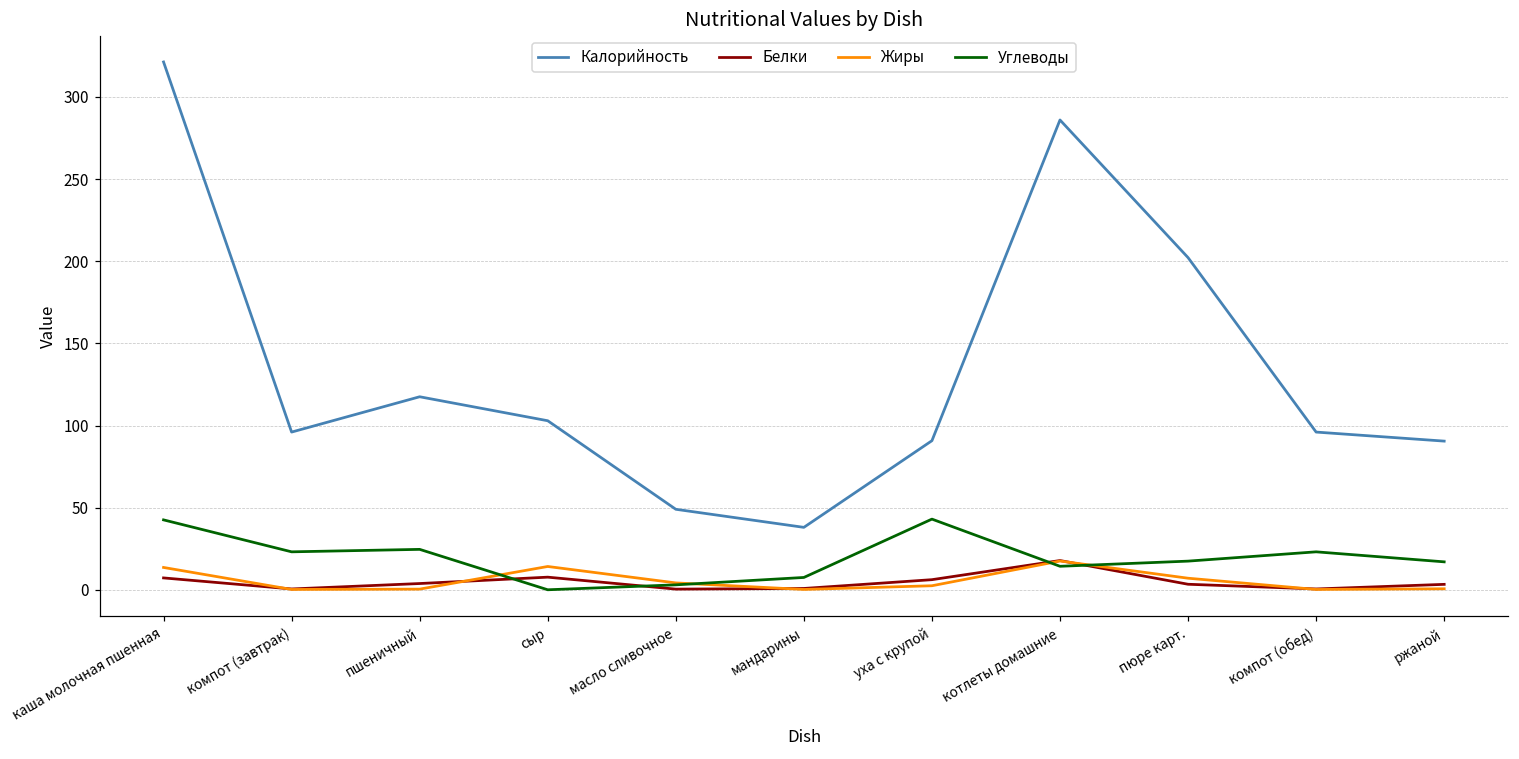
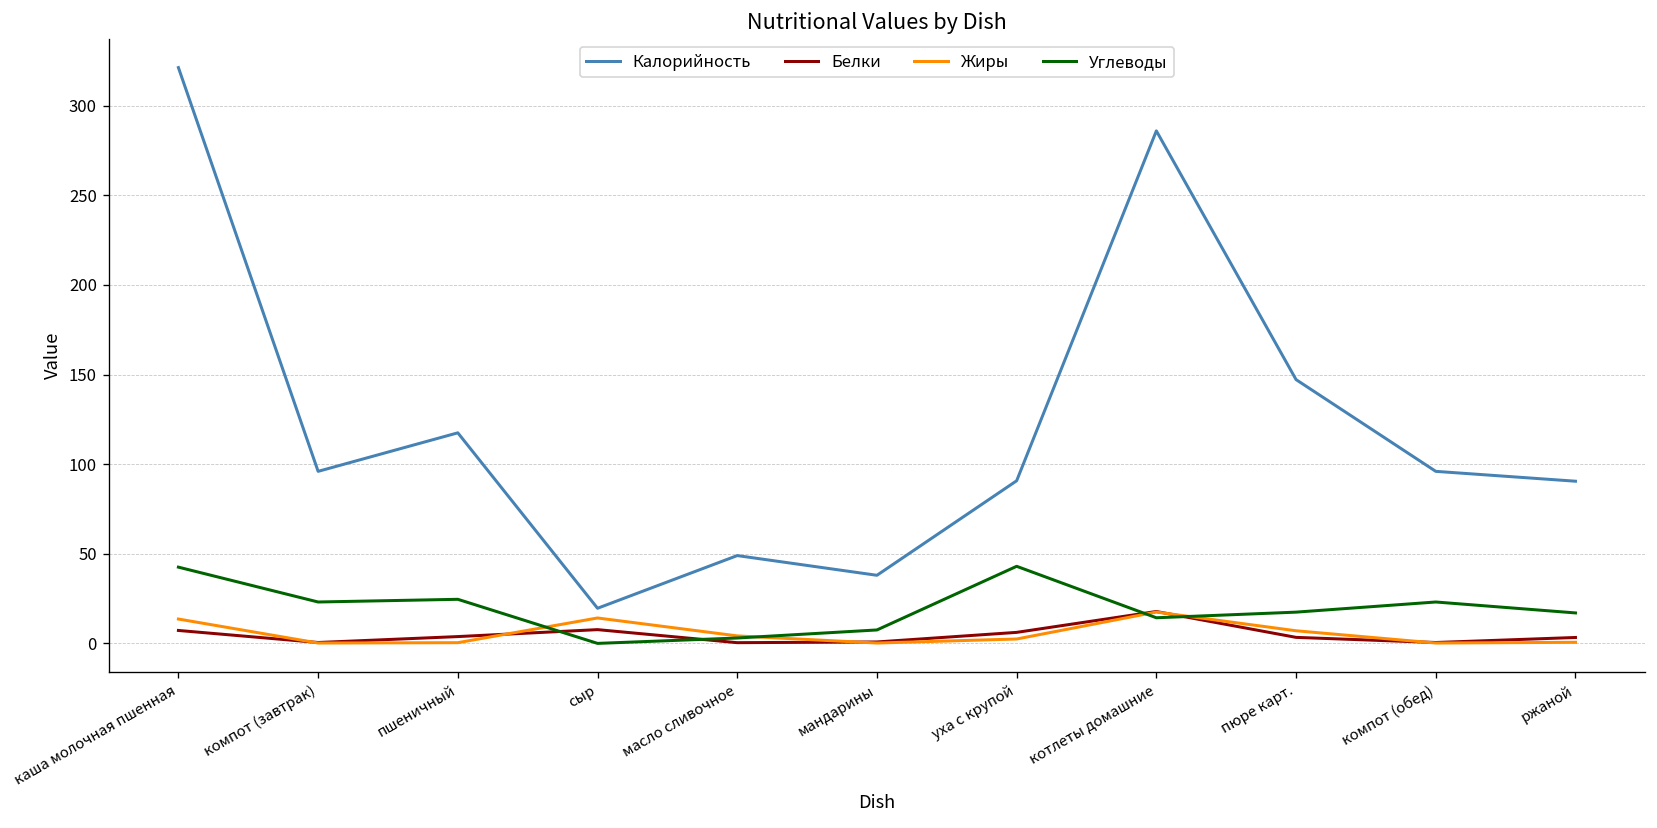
  {
    "Калорийность": {
      "каша молочная пшенная": 321,
      "компот (завтрак)": 96,
      "пшеничный": 118,
-     "сыр": 103,
+     "сыр": 20,
      "масло сливочное": 49,
      "мандарины": 38,
      "уха с крупой": 91,
      "котлеты домашние": 286,
-     "пюре карт.": 202,
+     "пюре карт.": 147,
      "компот (обед)": 96,
      "ржаной": 91
    },
    "Белки": {
      "каша молочная пшенная": 7,
      "пшеничный": 4,
      "сыр": 8,
      "масло сливочное": 0,
      "уха с крупой": 6,
      "пюре карт.": 3,
      "ржаной": 3
    },
    "Жиры": {
      "каша молочная пшенная": 14,
      "пшеничный": 0,
      "сыр": 14,
      "уха с крупой": 2,
      "пюре карт.": 7,
      "ржаной": 1
    },
    "Углеводы": {
      "каша молочная пшенная": 43,
      "компот (завтрак)": 23,
      "пшеничный": 25,
      "сыр": 0,
      "мандарины": 8,
      "уха с крупой": 43,
      "котлеты домашние": 14,
      "пюре карт.": 17,
      "компот (обед)": 23,
      "ржаной": 17
    }
  }
